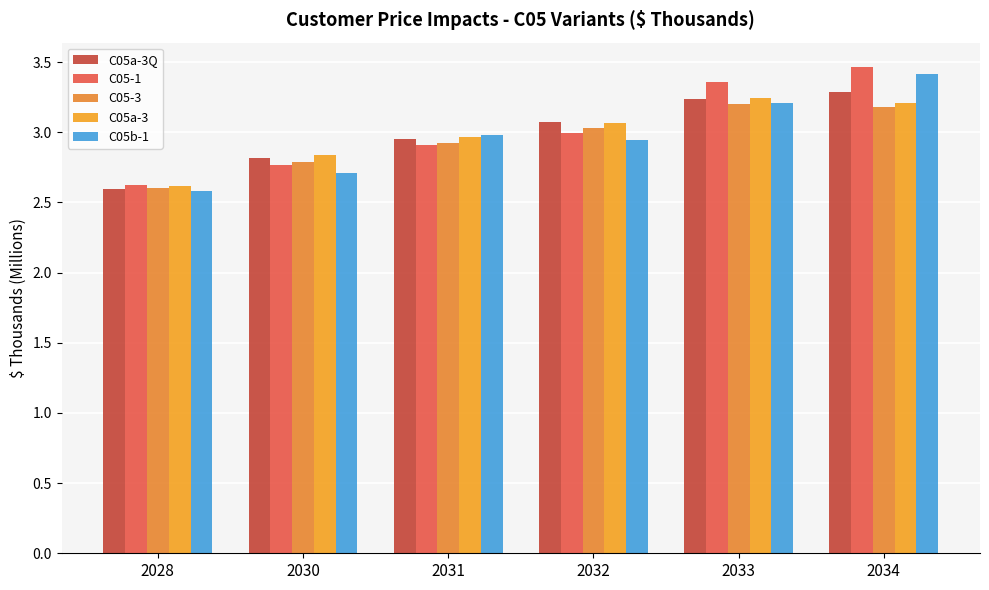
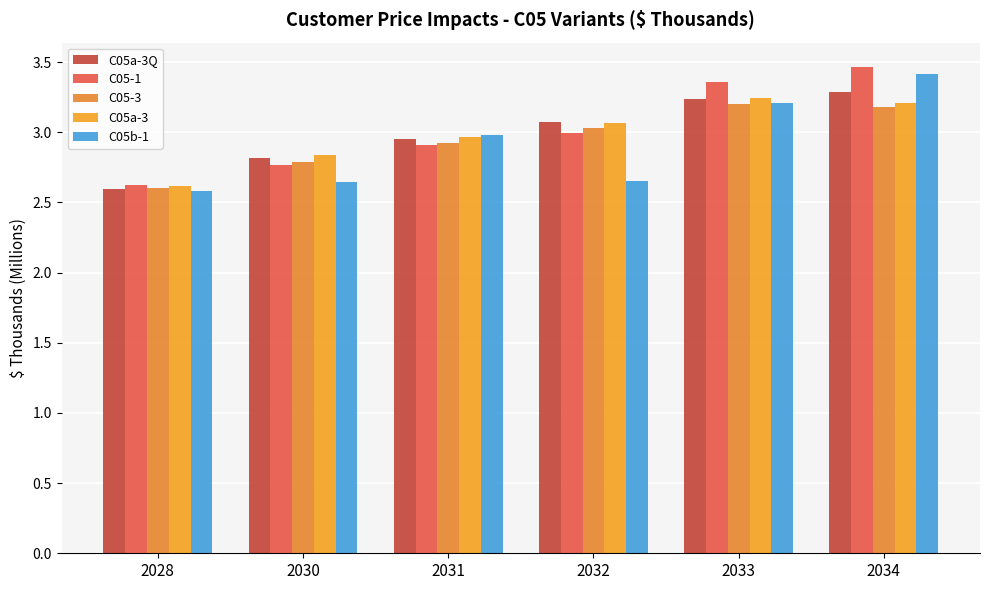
  {
    "C05b-1": {
      "2028": 2.58,
-     "2030": 2.71,
+     "2030": 2.64,
      "2031": 2.98,
-     "2032": 2.94,
+     "2032": 2.65,
      "2033": 3.21,
      "2034": 3.41
    }
  }
